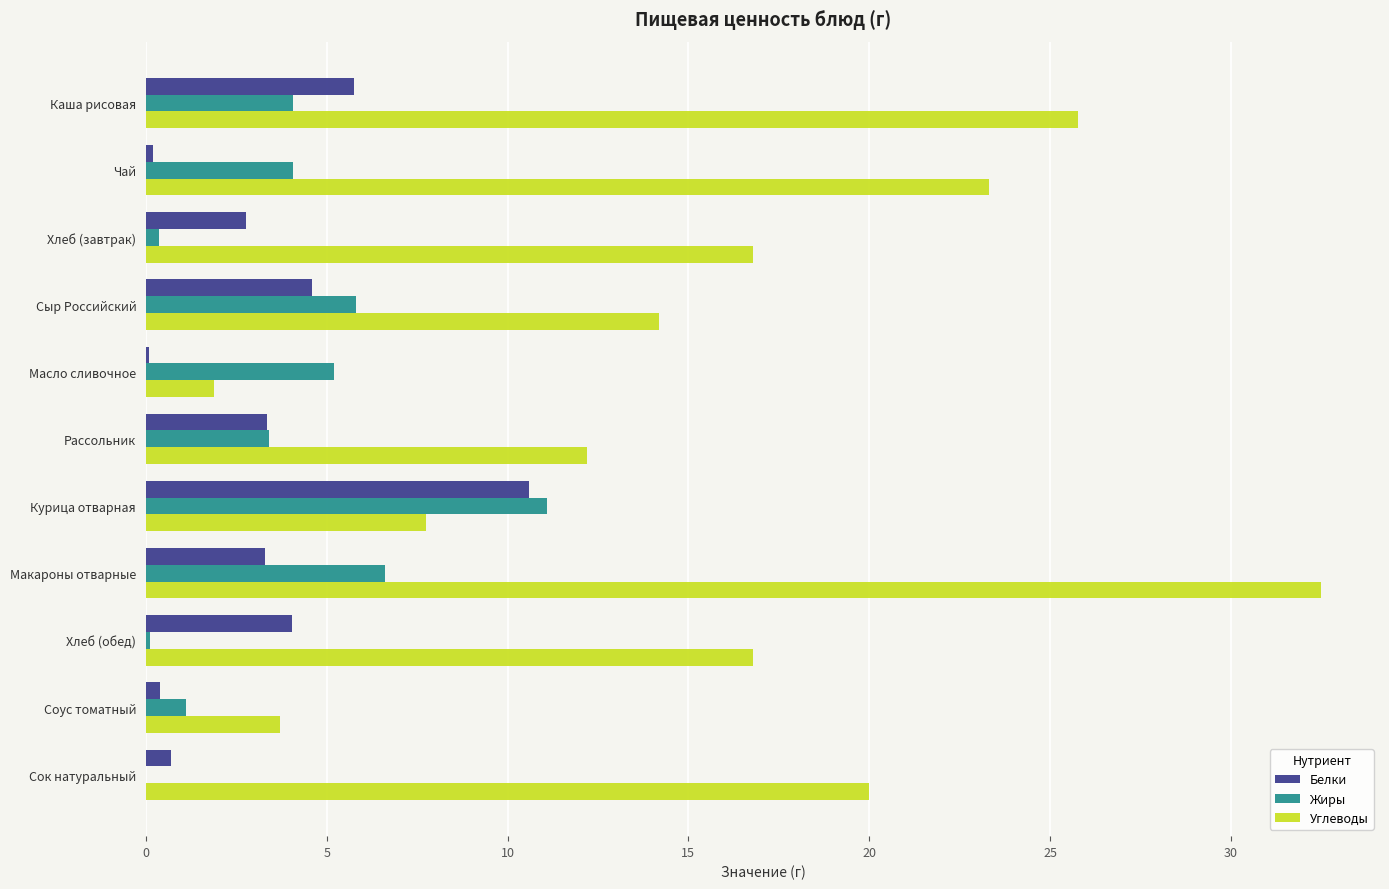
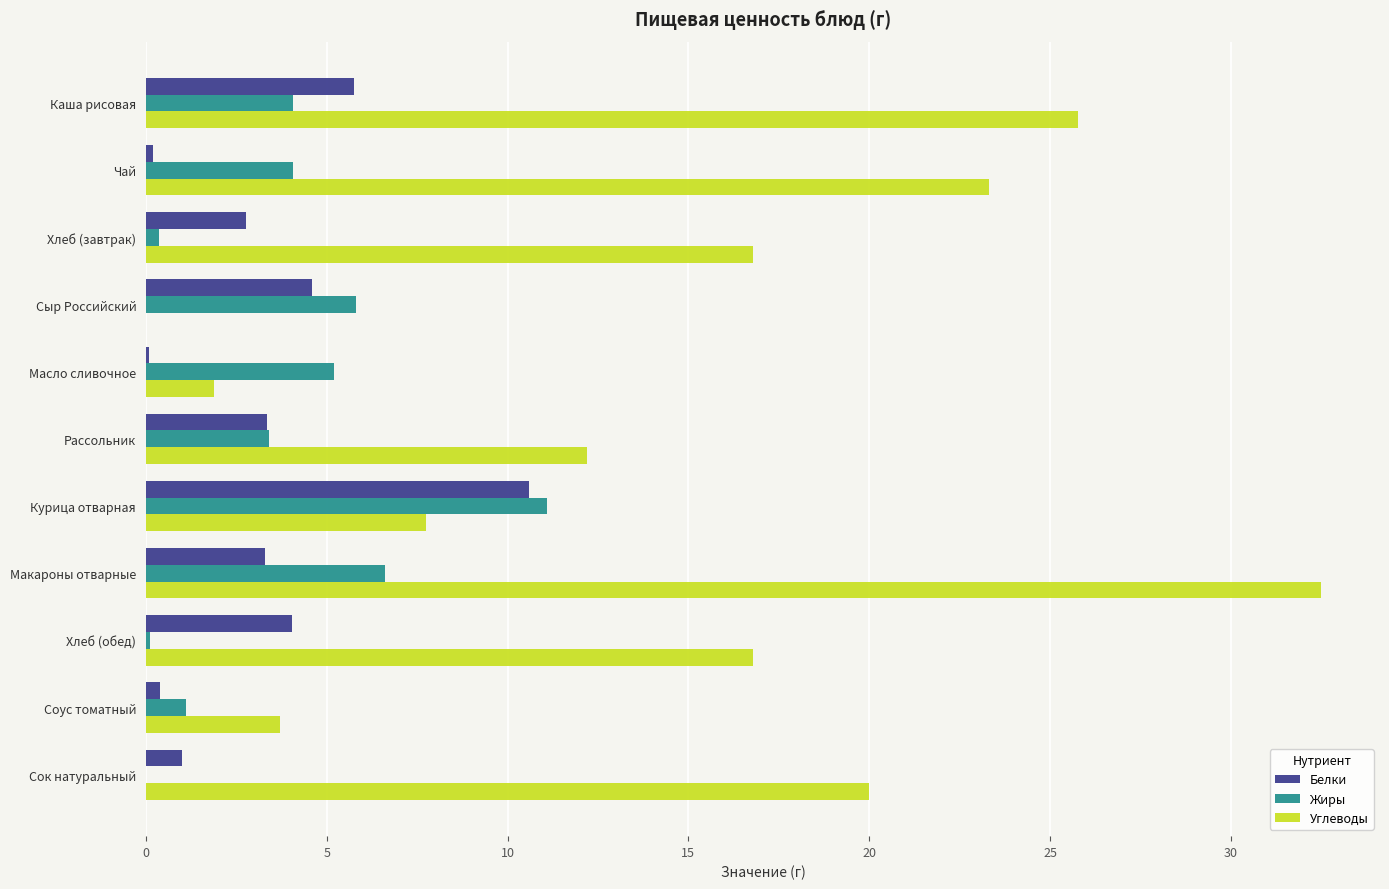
  {
    "Белки": {
      "Каша рисовая": 5.8,
      "Чай": 0.2,
      "Хлеб (завтрак)": 2.8,
      "Сыр Российский": 4.6,
      "Масло сливочное": 0.1,
      "Рассольник": 3.4,
      "Курица отварная": 10.6,
      "Макароны отварные": 3.3,
      "Хлеб (обед)": 4.0,
      "Соус томатный": 0.4,
-     "Сок натуральный": 0.7
+     "Сок натуральный": 1.0
    },
    "Жиры": {
      "Каша рисовая": 4.1,
      "Чай": 4.1,
      "Хлеб (завтрак)": 0.4,
      "Сыр Российский": 5.8,
      "Масло сливочное": 5.2,
      "Рассольник": 3.4,
      "Курица отварная": 11.1,
      "Макароны отварные": 6.6,
      "Хлеб (обед)": 0.1,
      "Соус томатный": 1.1,
      "Сок натуральный": 0.0
    },
    "Углеводы": {
      "Каша рисовая": 25.8,
      "Чай": 23.3,
      "Хлеб (завтрак)": 16.8,
-     "Сыр Российский": 14.2,
+     "Сыр Российский": 0.0,
      "Масло сливочное": 1.9,
      "Рассольник": 12.2,
      "Курица отварная": 7.8,
      "Макароны отварные": 32.5,
      "Хлеб (обед)": 16.8,
      "Соус томатный": 3.7,
      "Сок натуральный": 20.0
    }
  }
